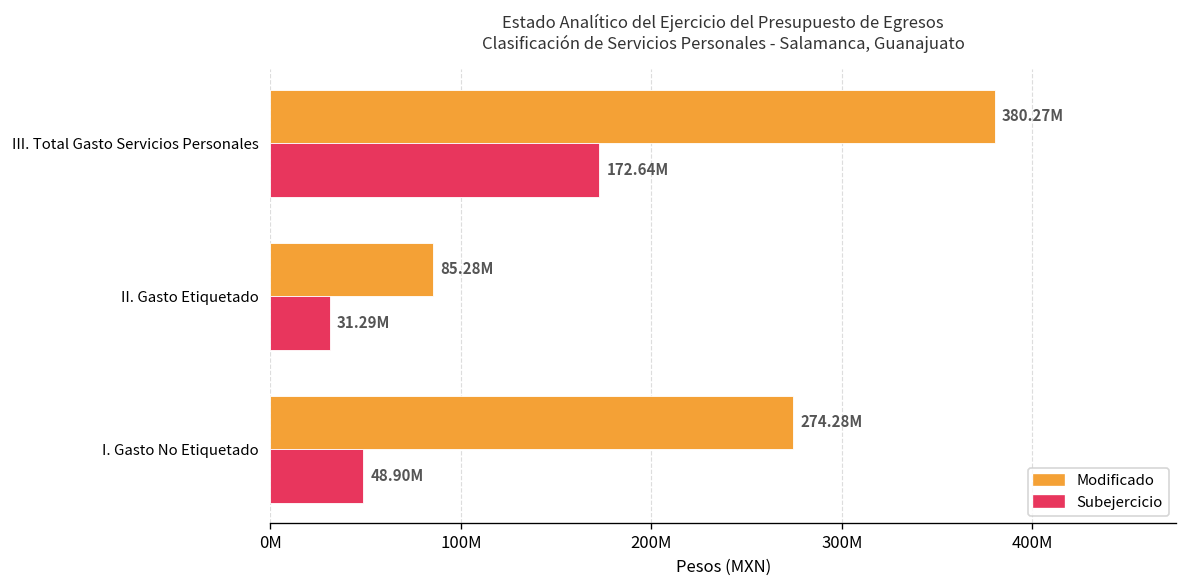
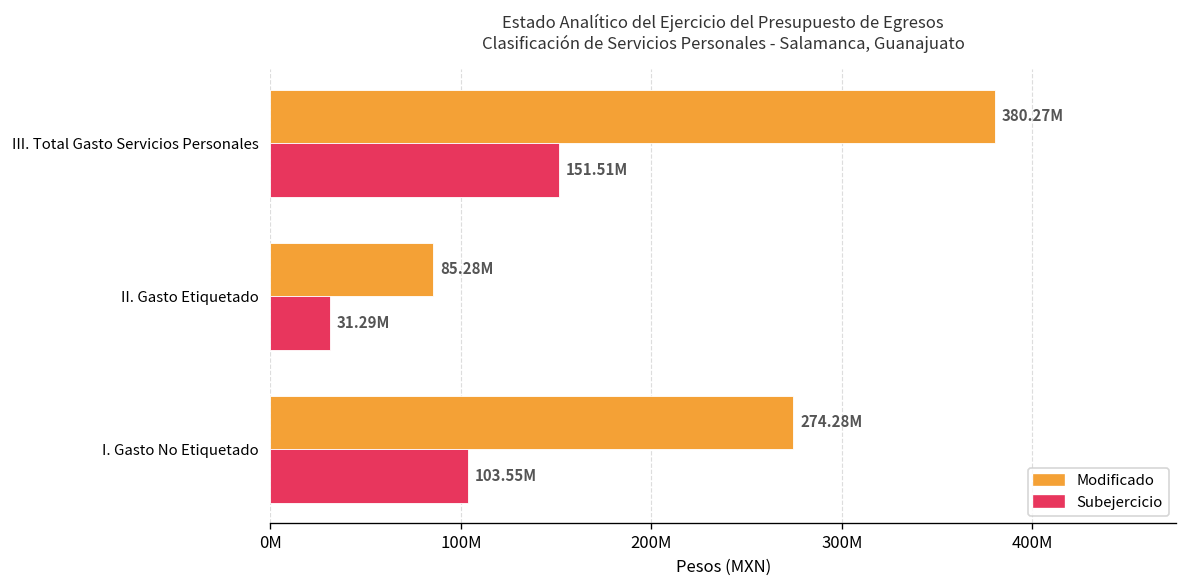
  {
    "Modificado": {
      "III. Total Gasto Servicios Personales": "380.27M",
      "II. Gasto Etiquetado": "85.28M",
      "I. Gasto No Etiquetado": "274.28M"
    },
    "Subejercicio": {
-     "III. Total Gasto Servicios Personales": "172.64M",
+     "III. Total Gasto Servicios Personales": "151.51M",
      "II. Gasto Etiquetado": "31.29M",
-     "I. Gasto No Etiquetado": "48.90M"
+     "I. Gasto No Etiquetado": "103.55M"
    }
  }
